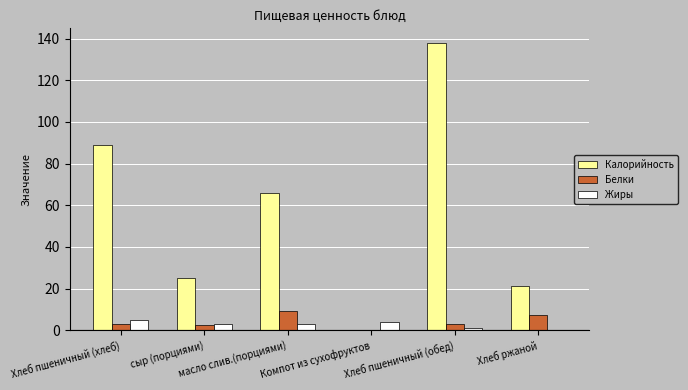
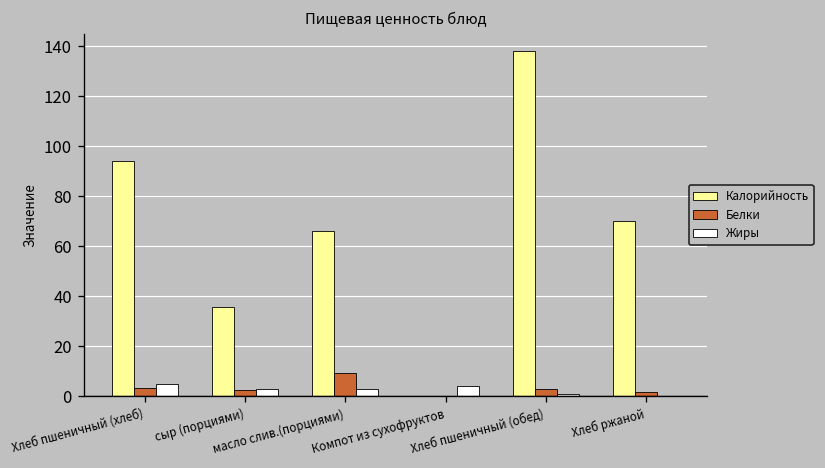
  {
    "Калорийность": {
-     "Хлеб пшеничный (хлеб)": 89,
-     "сыр (порциями)": 25,
+     "Хлеб пшеничный (хлеб)": 94,
+     "сыр (порциями)": 36,
      "масло слив.(порциями)": 66,
      "Компот из сухофруктов": 0,
      "Хлеб пшеничный (обед)": 138,
-     "Хлеб ржаной": 21
+     "Хлеб ржаной": 70
    },
    "Белки": {
      "Хлеб пшеничный (хлеб)": 3,
      "сыр (порциями)": 2,
      "масло слив.(порциями)": 9,
      "Компот из сухофруктов": 0,
      "Хлеб пшеничный (обед)": 3,
-     "Хлеб ржаной": 7
+     "Хлеб ржаной": 2
    },
    "Жиры": {
      "Хлеб пшеничный (хлеб)": 5,
      "сыр (порциями)": 3,
      "масло слив.(порциями)": 3,
      "Компот из сухофруктов": 4
    }
  }
